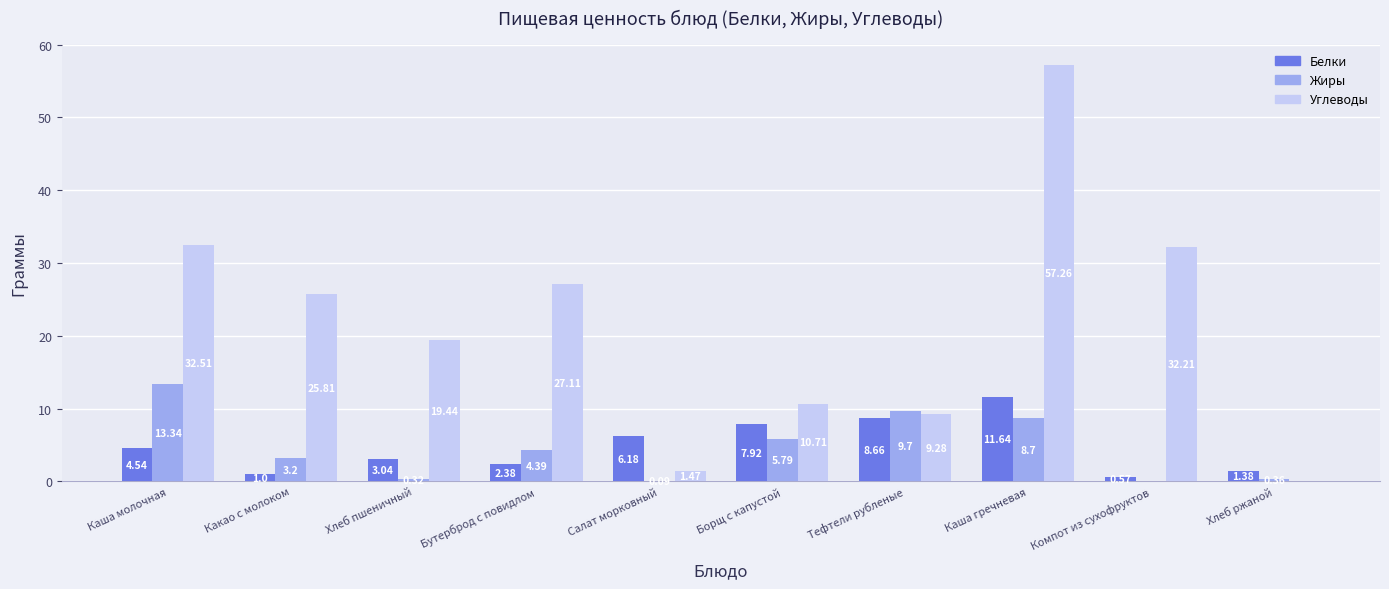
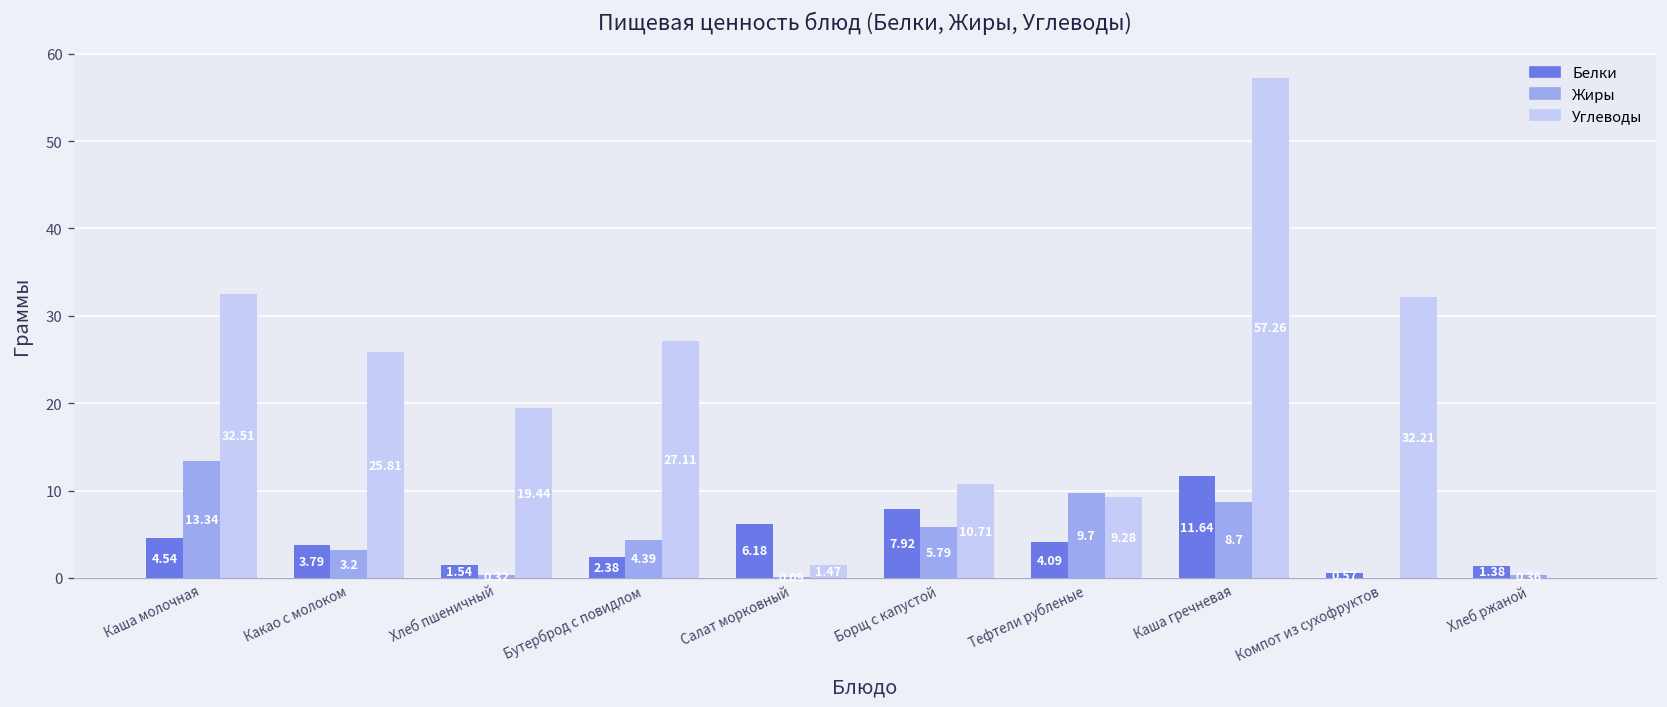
  {
    "Белки": {
      "Каша молочная": 4.54,
-     "Какао с молоком": 1.0,
-     "Хлеб пшеничный": 3.04,
+     "Какао с молоком": 3.79,
+     "Хлеб пшеничный": 1.54,
      "Бутерброд с повидлом": 2.38,
      "Салат морковный": 6.18,
      "Борщ с капустой": 7.92,
-     "Тефтели рубленые": 8.66,
+     "Тефтели рубленые": 4.09,
      "Каша гречневая": 11.64,
      "Хлеб ржаной": 1.38
    }
  }
